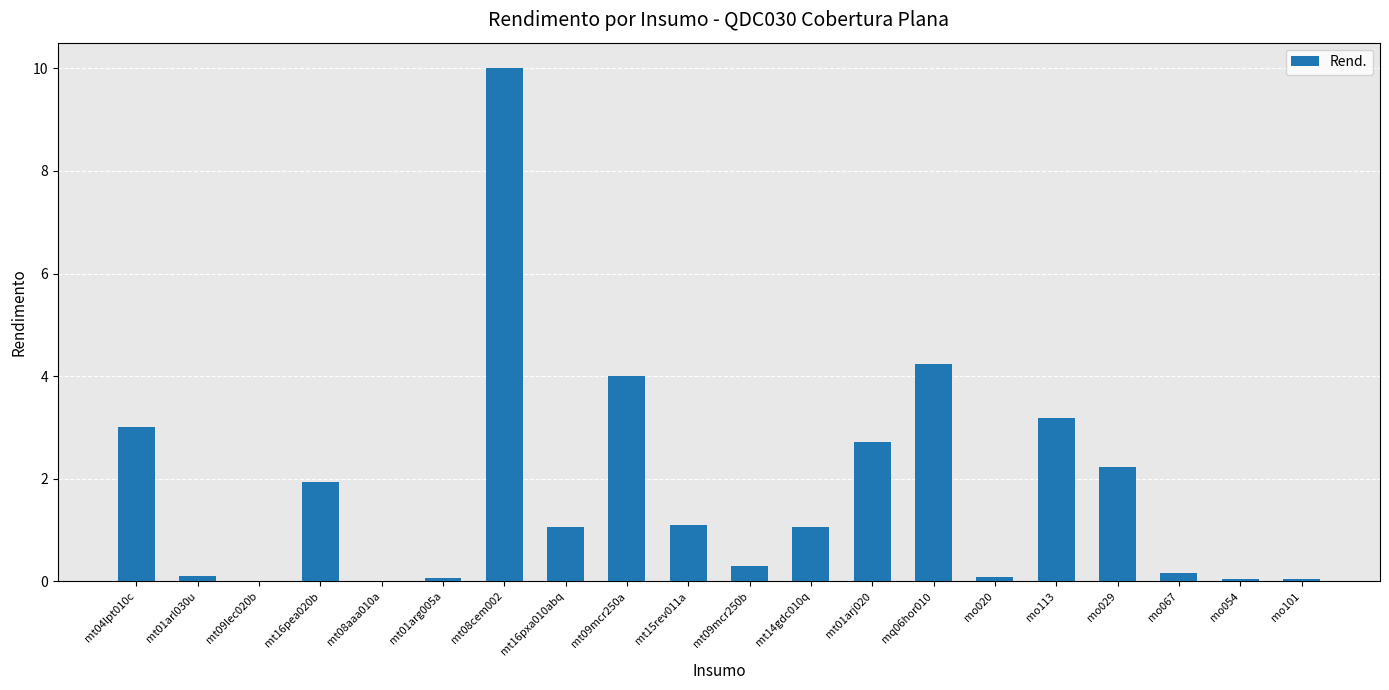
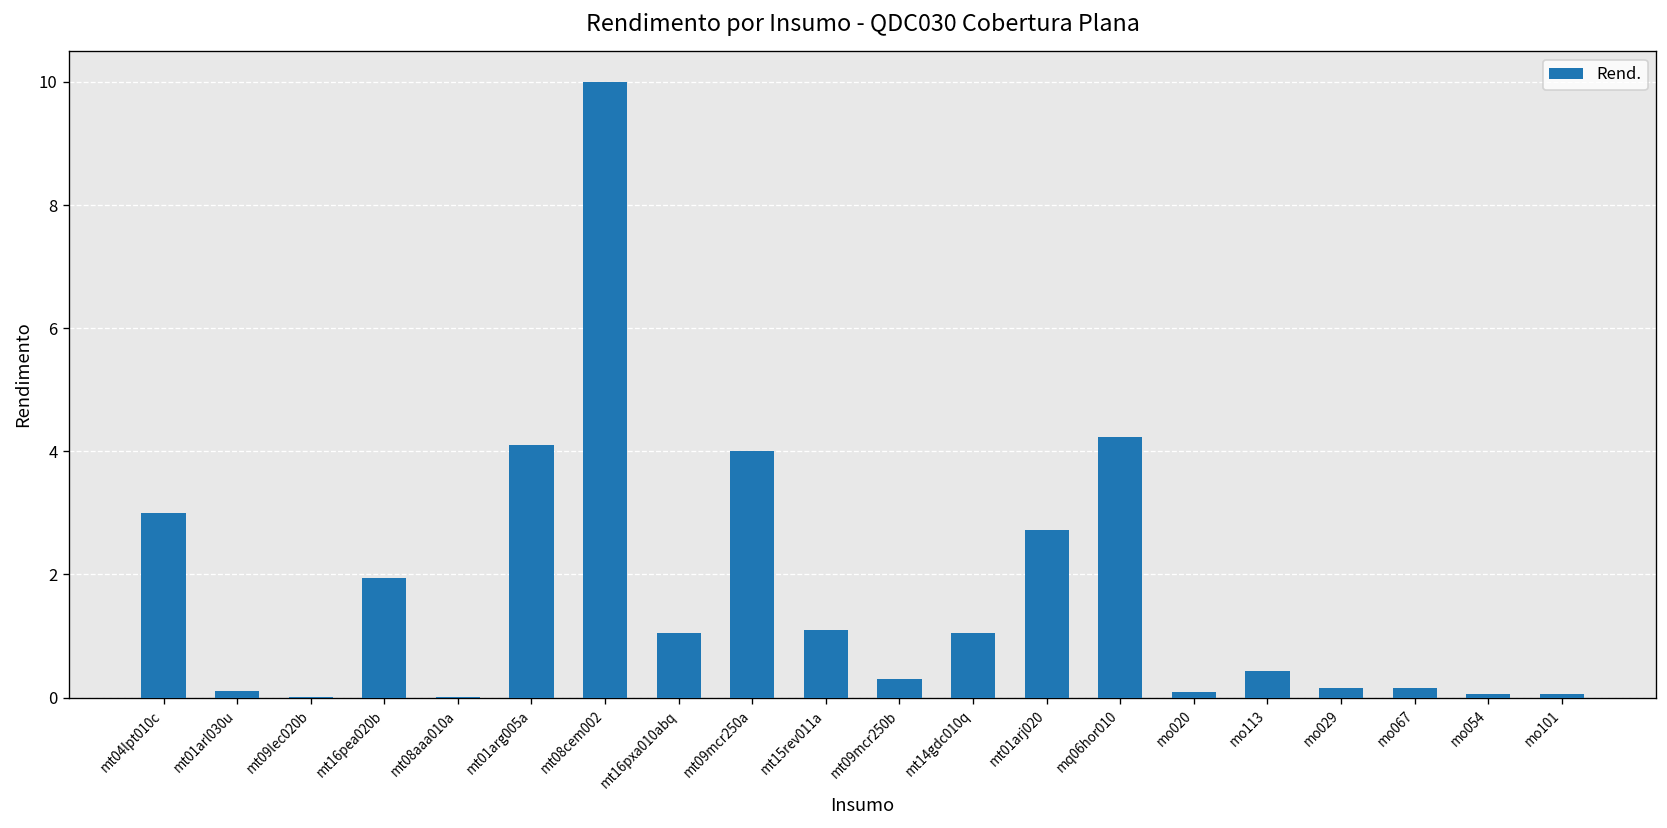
  {
    "mt04lpt010c": 3.0,
    "mt01arl030u": 0.1,
    "mt16pea020b": 1.9,
-   "mt01arg005a": 0.1,
+   "mt01arg005a": 4.1,
    "mt08cem002": 10.0,
    "mt16pxa010abq": 1.1,
    "mt09mcr250a": 4.0,
    "mt15rev011a": 1.1,
    "mt09mcr250b": 0.3,
    "mt14gdc010q": 1.1,
    "mt01arj020": 2.7,
    "mq06hor010": 4.2,
    "mo020": 0.1,
-   "mo113": 3.2,
-   "mo029": 2.2,
+   "mo113": 0.4,
+   "mo029": 0.2,
    "mo067": 0.2,
    "mo054": 0.1,
    "mo101": 0.1
  }
